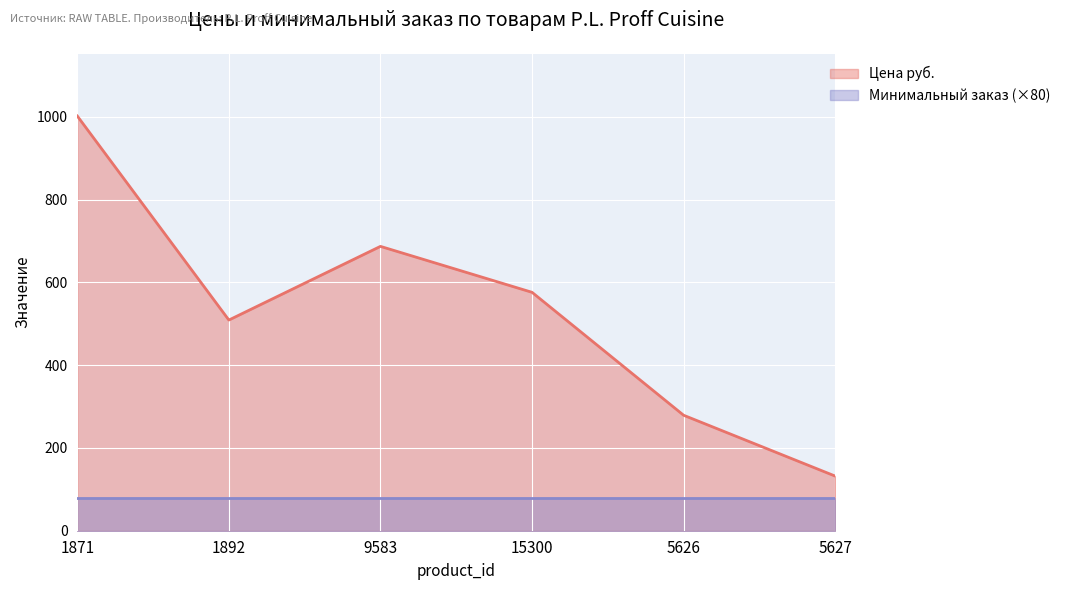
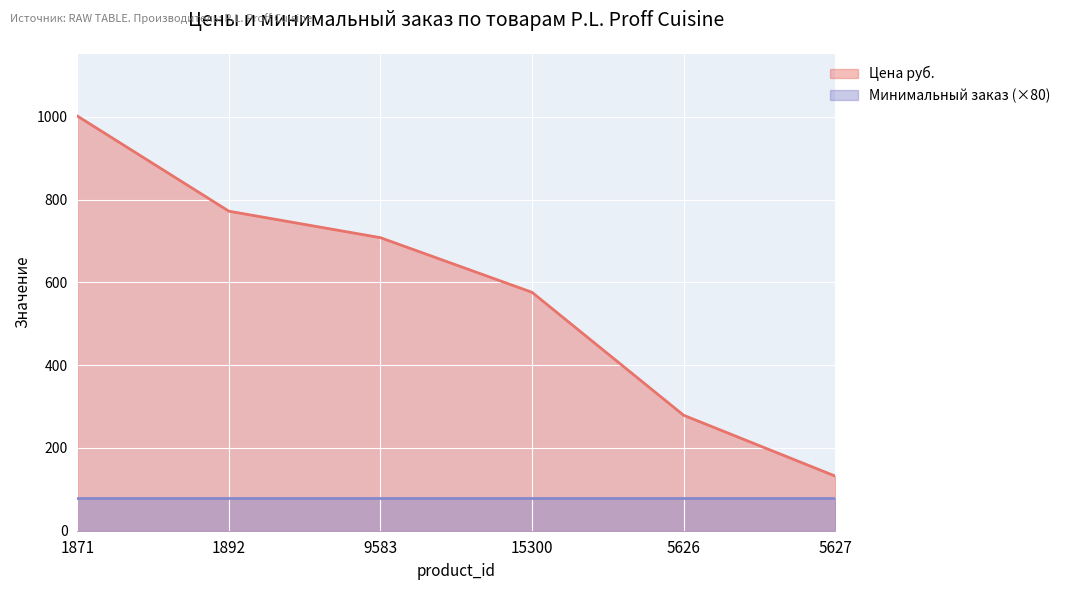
  {
    "Цена руб.": {
      "1871": 1000,
-     "1892": 510,
-     "9583": 690,
+     "1892": 770,
+     "9583": 710,
      "15300": 580,
      "5626": 280,
      "5627": 130
    },
    "Минимальный заказ (×80)": {
      "1871": 80,
      "1892": 80,
      "9583": 80,
      "15300": 80,
      "5626": 80,
      "5627": 80
    }
  }
